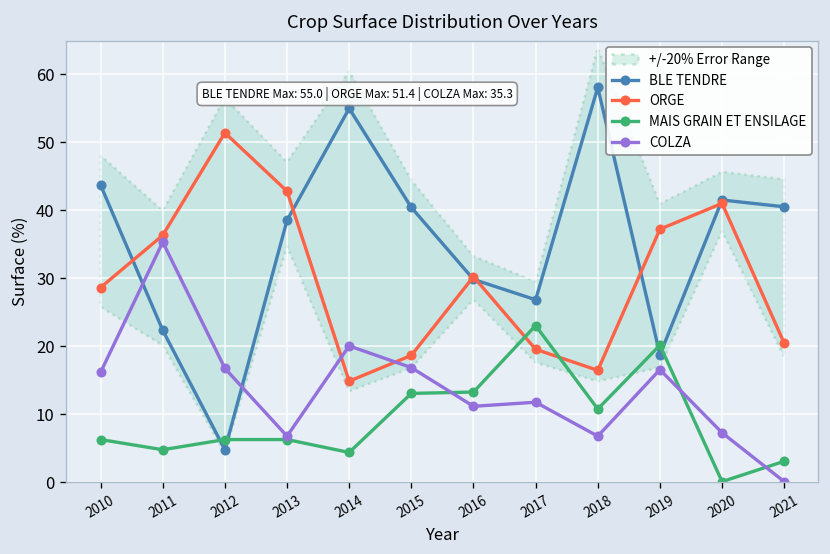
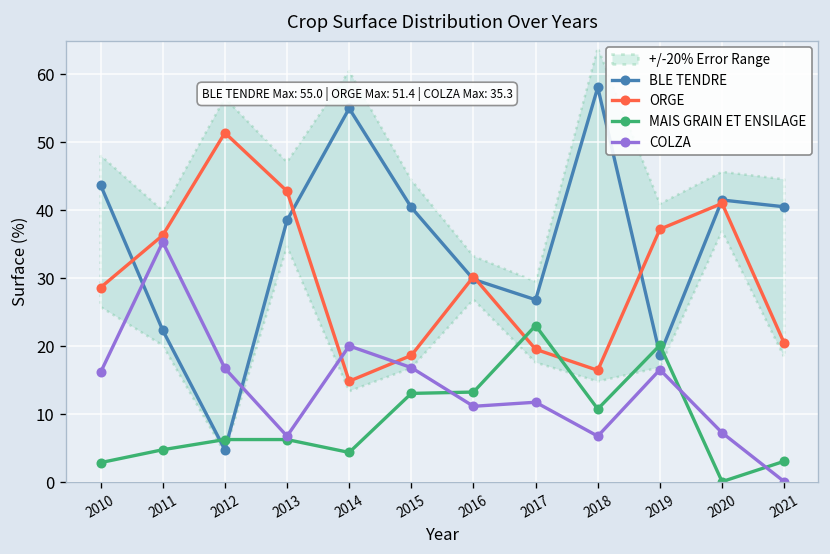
  {
    "BLE TENDRE": {
      "2010": 44,
      "2011": 22,
      "2012": 5,
      "2013": 39,
      "2015": 40,
      "2017": 27,
      "2018": 58,
      "2019": 19,
      "2020": 42,
      "2021": 41
    },
    "ORGE": {
      "2010": 29,
      "2011": 36,
      "2012": 51,
      "2013": 43,
      "2014": 15,
      "2015": 19,
      "2017": 20,
      "2018": 16,
      "2019": 37,
      "2020": 41,
      "2021": 20
    },
    "MAIS GRAIN ET ENSILAGE": {
-     "2010": 6,
+     "2010": 3,
      "2011": 5,
      "2012": 6,
      "2013": 6,
      "2014": 4,
      "2015": 13,
      "2016": 13,
      "2017": 23,
      "2018": 11,
      "2019": 20,
      "2020": 0,
      "2021": 3
    },
    "COLZA": {
      "2010": 16,
      "2011": 35,
      "2012": 17,
      "2013": 7,
      "2014": 20,
      "2015": 17,
      "2016": 11,
      "2017": 12,
      "2018": 7,
      "2019": 17,
      "2020": 7,
      "2021": 0
    }
  }
